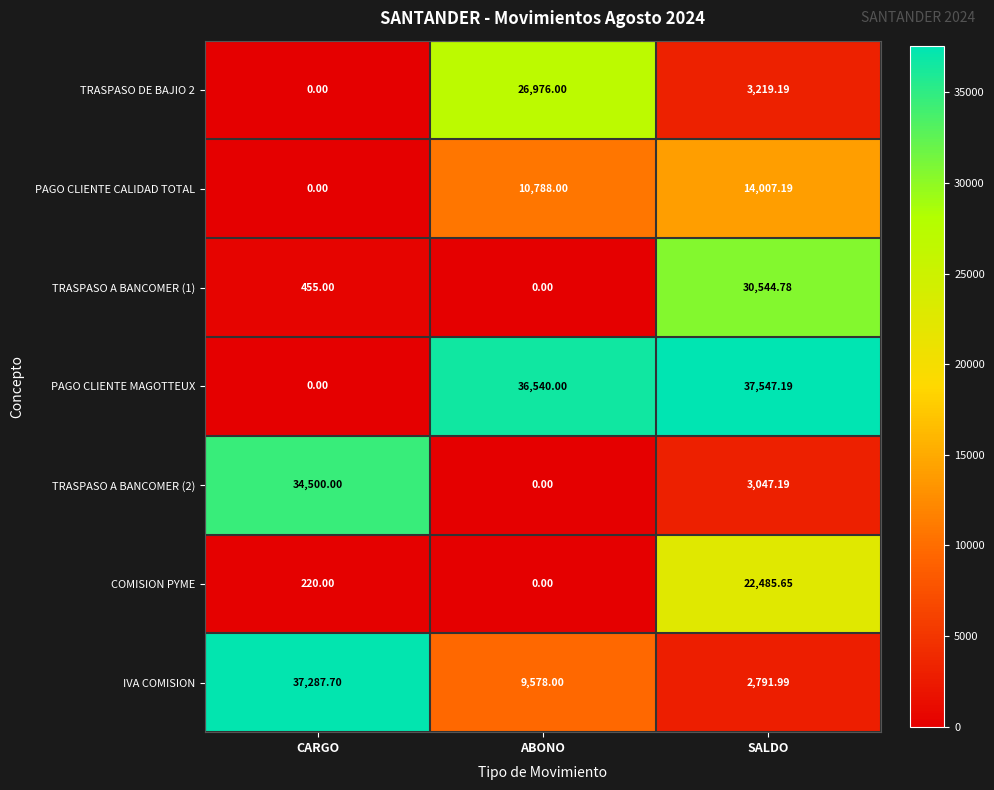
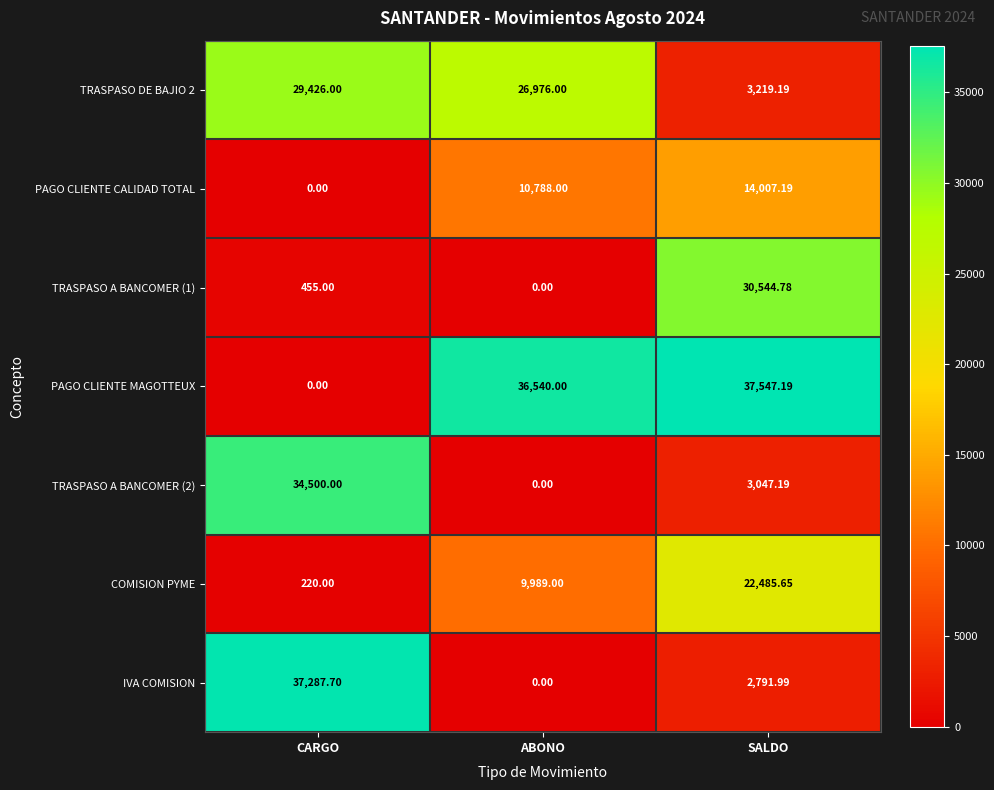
  {
    "TRASPASO DE BAJIO 2": {
-     "CARGO": "0.00",
+     "CARGO": "29,426.00",
      "ABONO": "26,976.00",
      "SALDO": "3,219.19"
    },
    "PAGO CLIENTE CALIDAD TOTAL": {
      "CARGO": "0.00",
      "ABONO": "10,788.00",
      "SALDO": "14,007.19"
    },
    "TRASPASO A BANCOMER (1)": {
      "CARGO": "455.00",
      "ABONO": "0.00",
      "SALDO": "30,544.78"
    },
    "PAGO CLIENTE MAGOTTEUX": {
      "CARGO": "0.00",
      "ABONO": "36,540.00",
      "SALDO": "37,547.19"
    },
    "TRASPASO A BANCOMER (2)": {
      "CARGO": "34,500.00",
      "ABONO": "0.00",
      "SALDO": "3,047.19"
    },
    "COMISION PYME": {
      "CARGO": "220.00",
-     "ABONO": "0.00",
+     "ABONO": "9,989.00",
      "SALDO": "22,485.65"
    },
    "IVA COMISION": {
      "CARGO": "37,287.70",
-     "ABONO": "9,578.00",
+     "ABONO": "0.00",
      "SALDO": "2,791.99"
    }
  }
